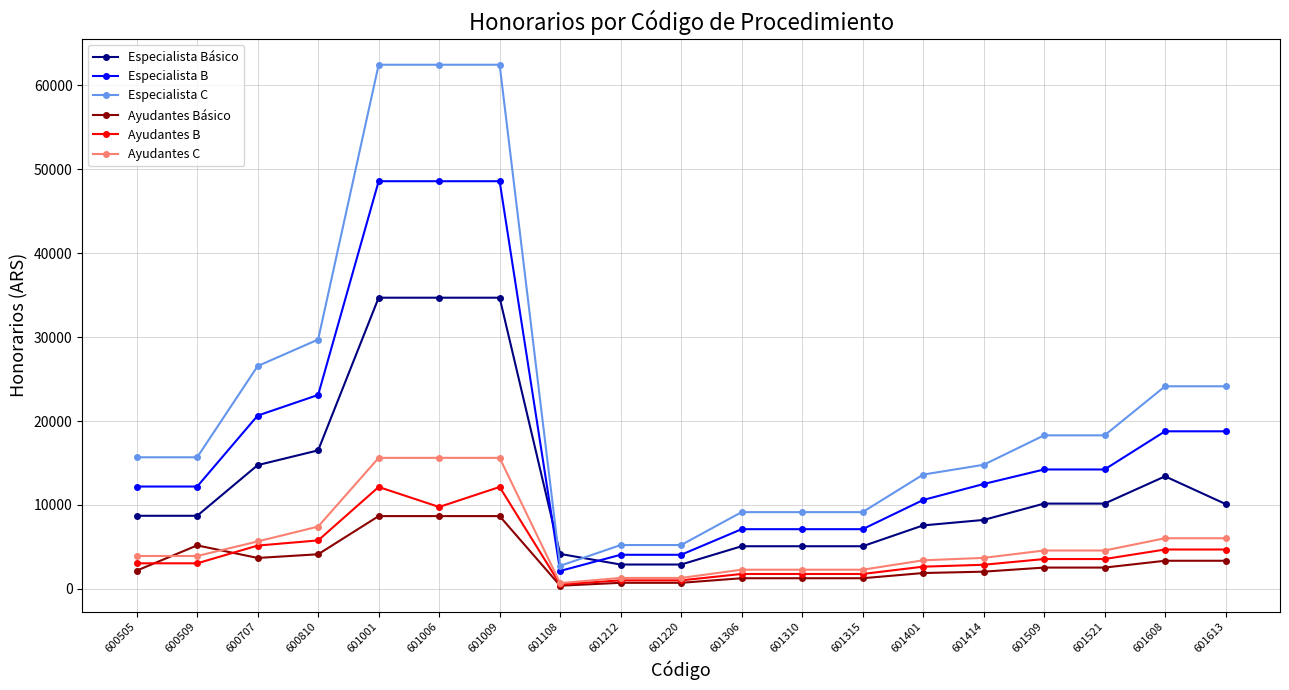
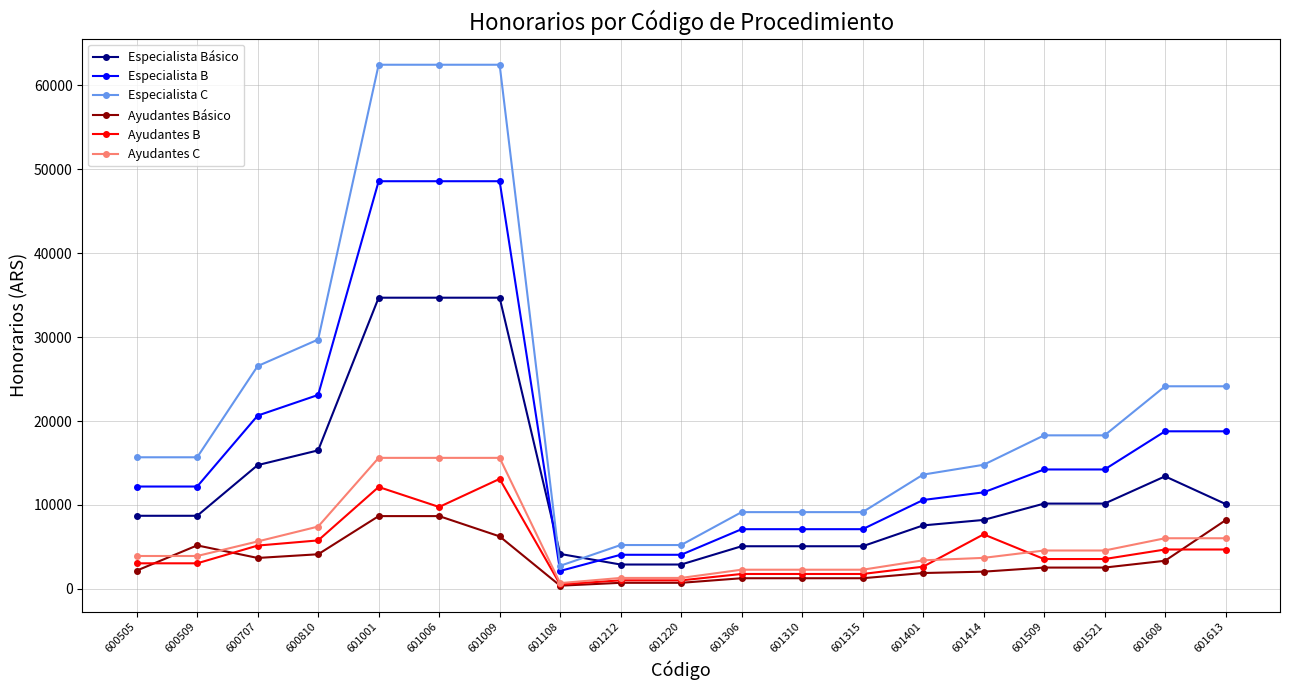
  {
    "Especialista Básico": {
      "600505": 9000,
      "600509": 9000,
      "600707": 15000,
      "600810": 17000,
      "601001": 35000,
      "601006": 35000,
      "601009": 35000,
      "601108": 4000,
      "601212": 3000,
      "601220": 3000,
      "601306": 5000,
      "601310": 5000,
      "601315": 5000,
      "601401": 8000,
      "601414": 8000,
      "601509": 10000,
      "601521": 10000,
      "601608": 13000,
      "601613": 10000
    },
    "Especialista B": {
      "600505": 12000,
      "600509": 12000,
      "600707": 21000,
      "600810": 23000,
      "601001": 49000,
      "601006": 49000,
      "601009": 49000,
      "601108": 2000,
      "601212": 4000,
      "601220": 4000,
      "601306": 7000,
      "601310": 7000,
      "601315": 7000,
      "601401": 11000,
-     "601414": 12500,
+     "601414": 11500,
      "601509": 14000,
      "601521": 14000,
      "601608": 19000,
      "601613": 19000
    },
    "Especialista C": {
      "600505": 16000,
      "600509": 16000,
      "600707": 27000,
      "600810": 30000,
      "601001": 62000,
      "601006": 62000,
      "601009": 62000,
      "601108": 3000,
      "601212": 5000,
      "601220": 5000,
      "601306": 9000,
      "601310": 9000,
      "601315": 9000,
      "601401": 14000,
      "601414": 15000,
      "601509": 18000,
      "601521": 18000,
      "601608": 24000,
      "601613": 24000
    },
    "Ayudantes Básico": {
      "600505": 2000,
      "600509": 5000,
      "600707": 4000,
      "600810": 4000,
      "601001": 9000,
      "601006": 9000,
-     "601009": 9000,
+     "601009": 6000,
      "601306": 1000,
      "601310": 1000,
      "601315": 1000,
      "601401": 2000,
      "601414": 2000,
      "601509": 3000,
      "601521": 3000,
      "601608": 3000,
-     "601613": 3000
+     "601613": 8000
    },
    "Ayudantes B": {
      "600505": 3000,
      "600509": 3000,
      "600707": 5000,
      "600810": 6000,
      "601001": 12000,
      "601006": 10000,
-     "601009": 12000,
+     "601009": 13000,
      "601306": 2000,
      "601310": 2000,
      "601315": 2000,
      "601401": 3000,
-     "601414": 3000,
+     "601414": 7000,
      "601509": 4000,
      "601521": 4000,
      "601608": 5000,
      "601613": 5000
    },
    "Ayudantes C": {
      "600505": 4000,
      "600509": 4000,
      "600707": 6000,
      "600810": 7000,
      "601001": 16000,
      "601006": 16000,
      "601009": 16000,
      "601306": 2000,
      "601310": 2000,
      "601315": 2000,
      "601401": 3000,
      "601414": 4000,
      "601509": 5000,
      "601521": 5000,
      "601608": 6000,
      "601613": 6000
    }
  }
